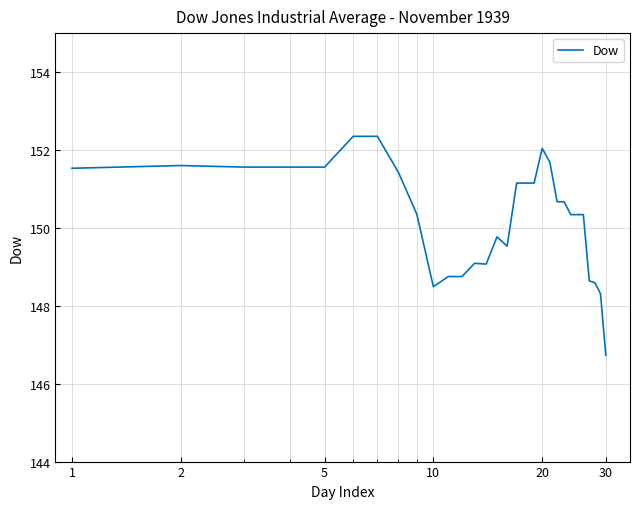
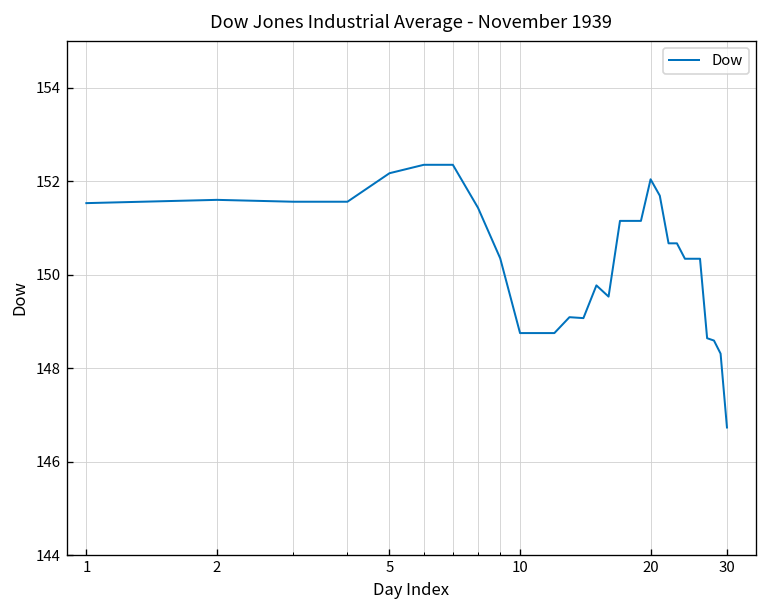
  {
    "1": 151.5,
    "2": 151.6,
-   "5": 151.6,
-   "10": 148.5,
+   "5": 152.2,
+   "10": 148.8,
    "20": 152.0,
    "30": 146.7
  }
